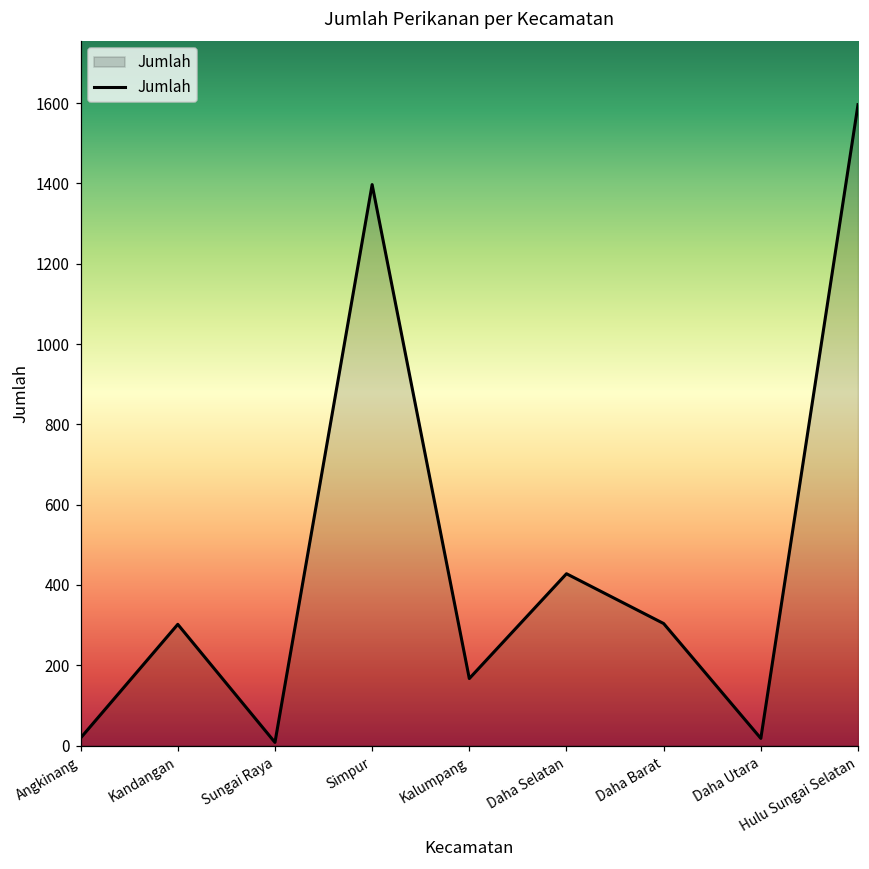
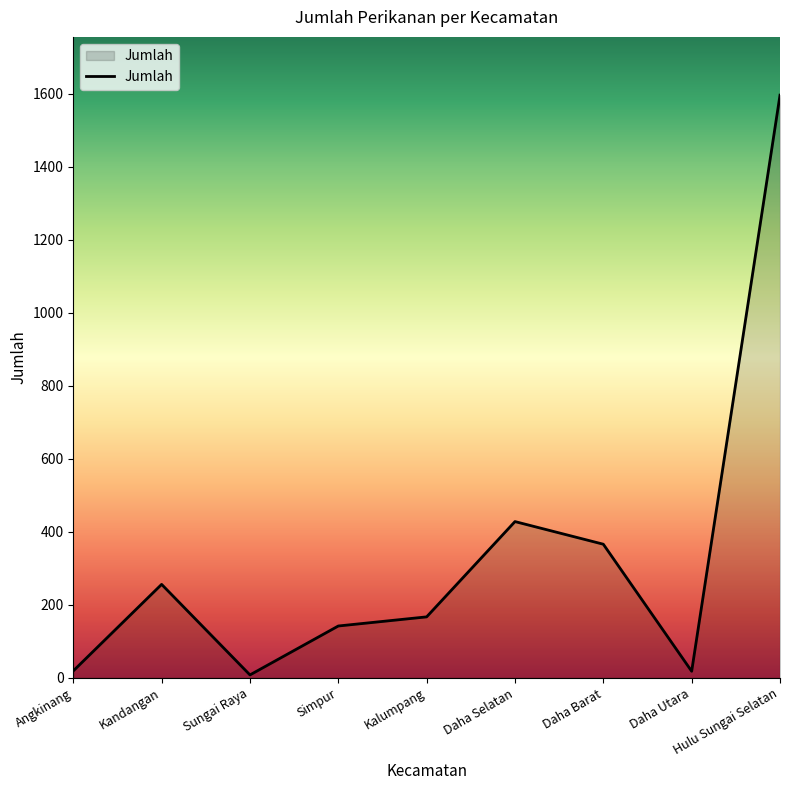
  {
    "Angkinang": 20,
-   "Kandangan": 300,
+   "Kandangan": 260,
    "Sungai Raya": 10,
-   "Simpur": 1400,
+   "Simpur": 140,
    "Kalumpang": 170,
    "Daha Selatan": 430,
-   "Daha Barat": 300,
+   "Daha Barat": 370,
    "Daha Utara": 20,
    "Hulu Sungai Selatan": 1600
  }
